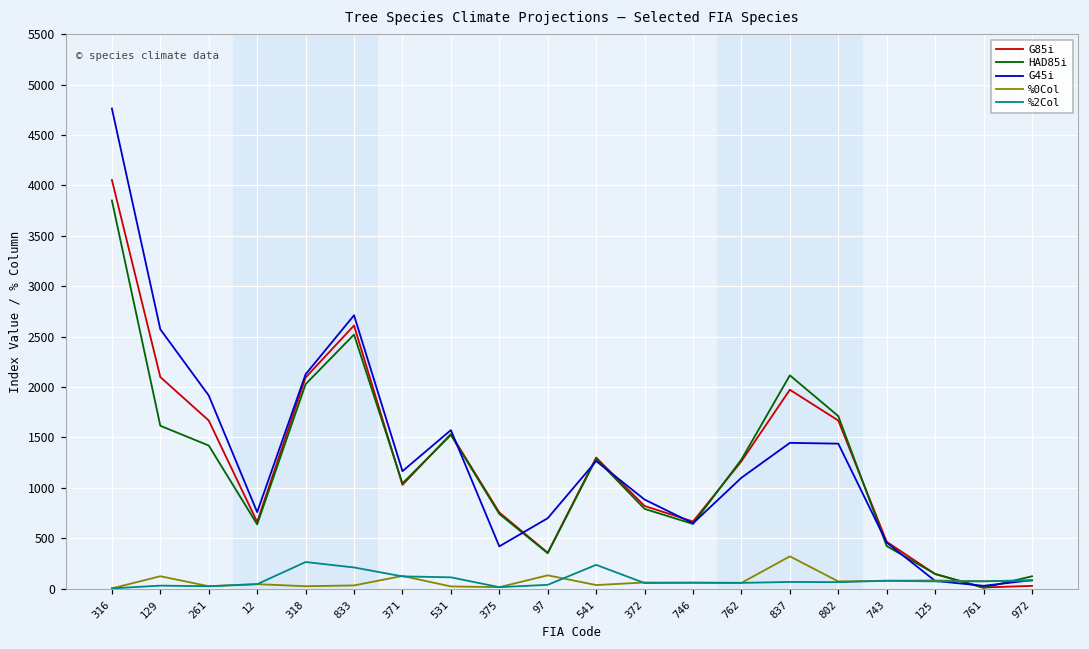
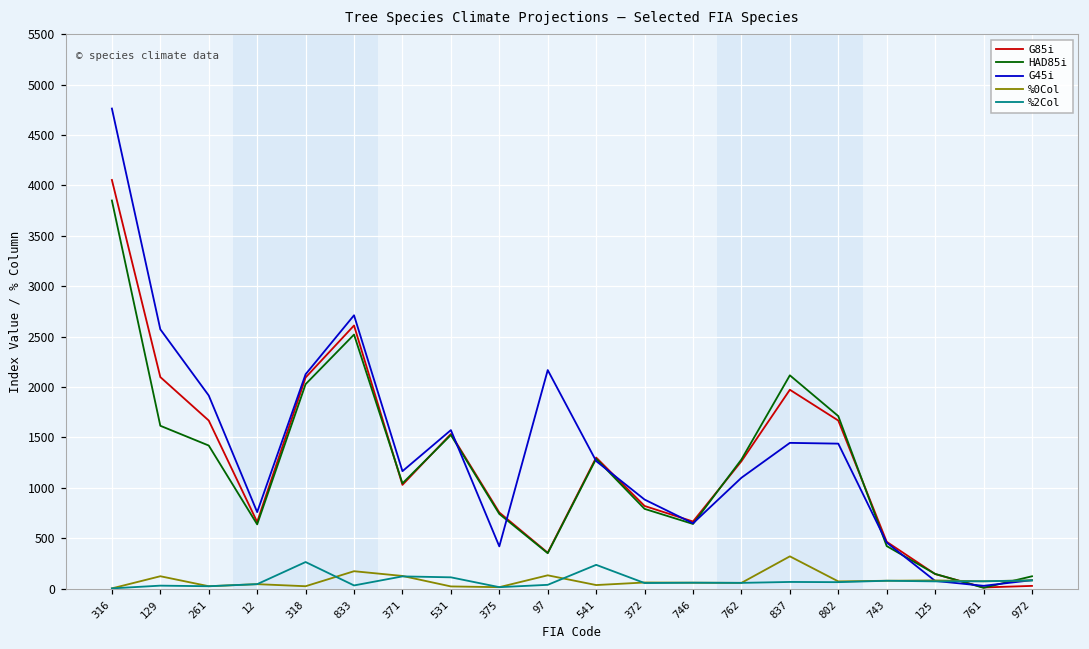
  {
    "G85i": {
      "316": 4100,
      "129": 2100,
      "261": 1700,
      "318": 2100,
      "833": 2600,
      "372": 800,
      "837": 2000,
      "802": 1700,
      "972": 0
    },
    "HAD85i": {
      "316": 3900,
      "129": 1600,
      "261": 1400,
      "318": 2000,
      "833": 2500,
      "372": 800,
      "837": 2100,
      "802": 1700,
      "743": 400,
      "972": 100
    },
    "G45i": {
      "316": 4800,
      "129": 2600,
      "261": 1900,
      "12": 800,
      "318": 2100,
      "833": 2700,
      "371": 1200,
      "531": 1600,
      "375": 400,
-     "97": 700,
+     "97": 2200,
      "372": 900,
      "762": 1100,
      "837": 1400,
      "802": 1400
    },
    "%0Col": {
      "129": 100,
      "318": 0,
-     "833": 0,
+     "833": 200,
      "531": 0,
      "97": 100,
      "541": 0,
      "837": 300
    },
    "%2Col": {
      "129": 0,
      "318": 300,
-     "833": 200,
+     "833": 0,
      "531": 100,
      "97": 0,
      "541": 200,
      "837": 100
    }
  }
